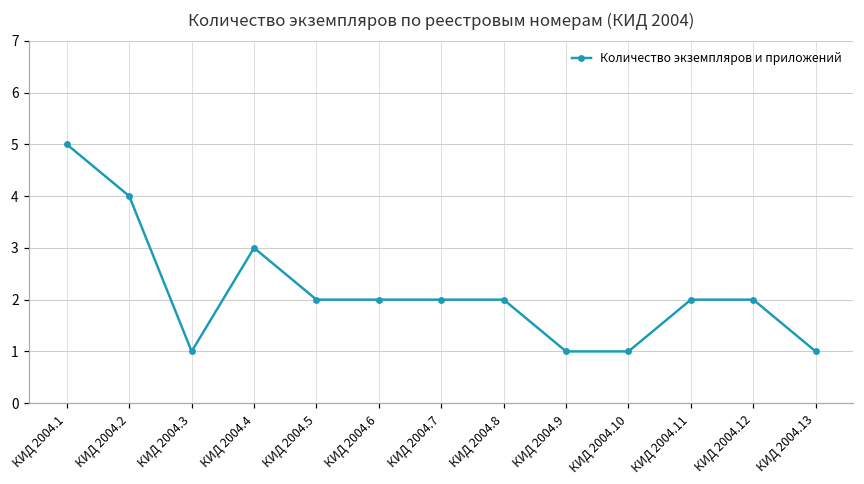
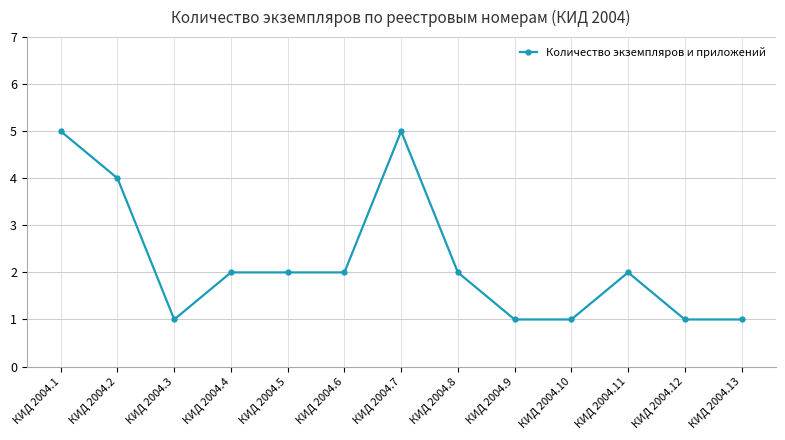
  {
    "КИД 2004.1": 5,
    "КИД 2004.2": 4,
    "КИД 2004.3": 1,
-   "КИД 2004.4": 3,
+   "КИД 2004.4": 2,
    "КИД 2004.5": 2,
    "КИД 2004.6": 2,
-   "КИД 2004.7": 2,
+   "КИД 2004.7": 5,
    "КИД 2004.8": 2,
    "КИД 2004.9": 1,
    "КИД 2004.10": 1,
    "КИД 2004.11": 2,
-   "КИД 2004.12": 2,
+   "КИД 2004.12": 1,
    "КИД 2004.13": 1
  }
